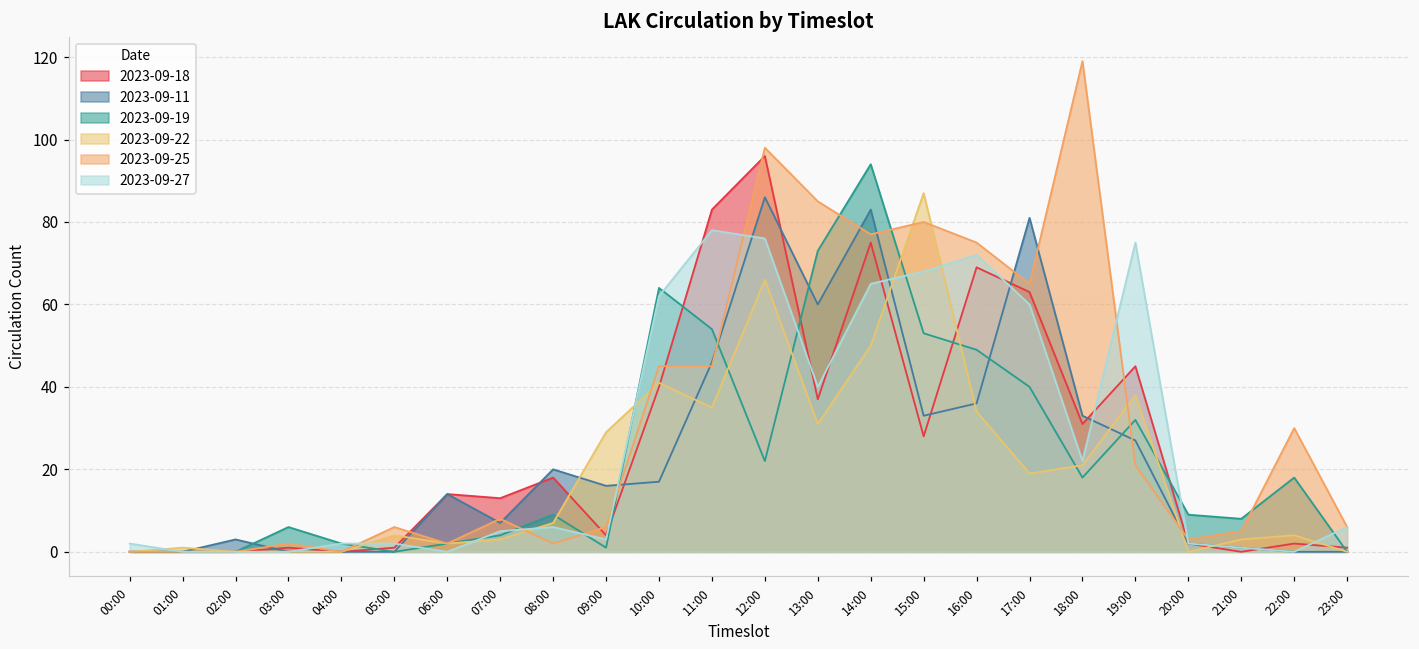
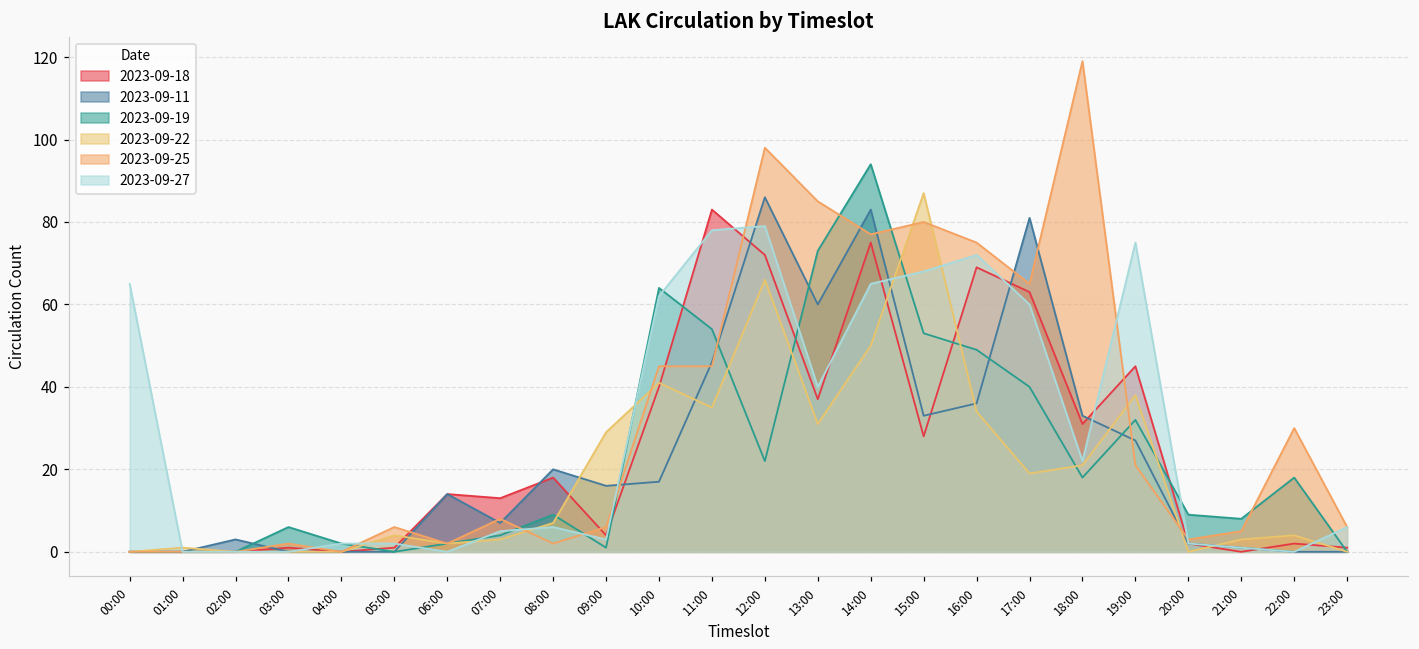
  {
    "2023-09-18": {
      "03:00": 1,
      "05:00": 1,
      "07:00": 13,
      "08:00": 18,
      "09:00": 4,
      "10:00": 40,
      "11:00": 83,
-     "12:00": 96,
+     "12:00": 72,
      "13:00": 37,
      "14:00": 75,
      "15:00": 28,
      "16:00": 69,
      "17:00": 63,
      "18:00": 31,
      "19:00": 45,
      "21:00": 0,
      "22:00": 2,
      "23:00": 1
    },
    "2023-09-27": {
-     "00:00": 2,
+     "00:00": 65,
      "05:00": 2,
      "06:00": 0,
      "07:00": 5,
      "08:00": 6,
      "09:00": 3,
      "10:00": 62,
      "11:00": 78,
-     "12:00": 76,
+     "12:00": 79,
      "13:00": 40,
      "14:00": 65,
      "15:00": 68,
      "16:00": 72,
      "17:00": 60,
      "18:00": 22,
      "19:00": 75
    }
  }
